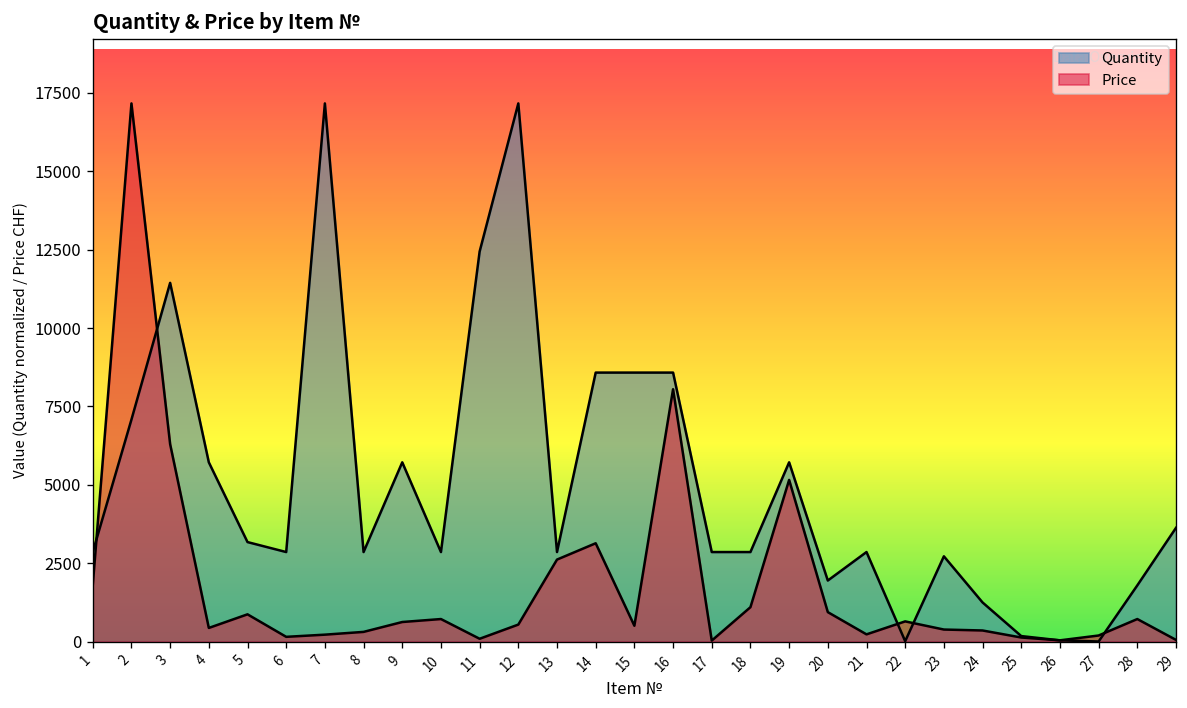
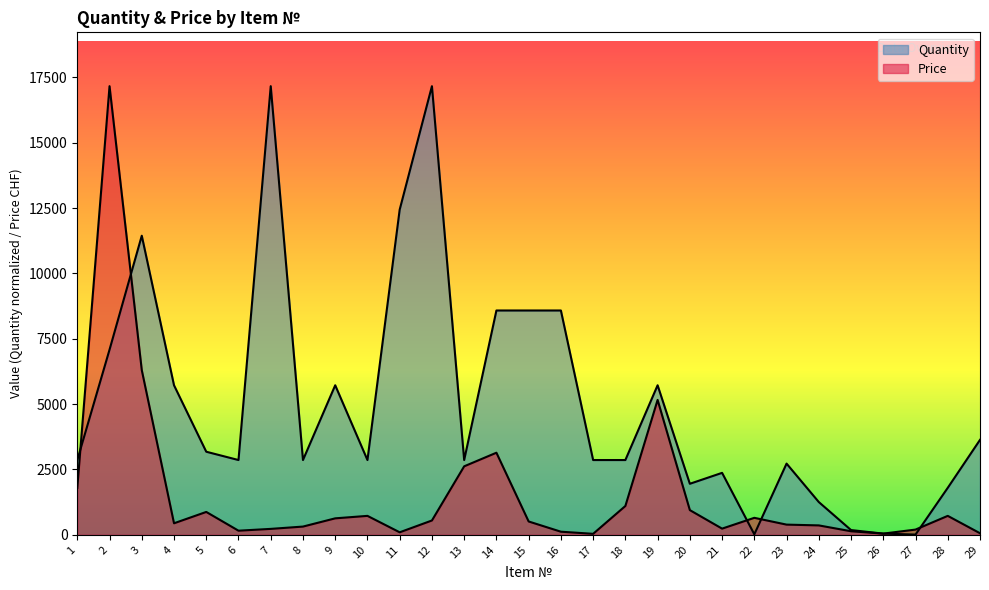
  {
    "Quantity": {
      "1": 2900,
      "2": 7100,
      "3": 11400,
      "4": 5700,
      "5": 3200,
      "6": 2900,
      "7": 17200,
      "8": 2900,
      "9": 5700,
      "10": 2900,
      "11": 12400,
      "12": 17200,
      "13": 2900,
      "14": 8600,
      "15": 8600,
      "16": 8600,
      "17": 2900,
      "18": 2900,
      "19": 5700,
      "20": 2000,
-     "21": 2900,
+     "21": 2400,
      "22": 0,
      "23": 2700,
      "24": 1300,
      "27": 0,
      "28": 1800,
      "29": 3600
    },
    "Price": {
      "1": 1800,
      "2": 17200,
      "3": 6300,
      "4": 400,
      "5": 900,
      "6": 200,
      "7": 200,
      "8": 300,
      "9": 600,
      "10": 700,
      "11": 100,
      "12": 500,
      "13": 2600,
      "14": 3100,
      "15": 500,
-     "16": 8000,
+     "16": 100,
      "17": 0,
      "18": 1100,
      "19": 5200,
      "20": 900,
      "21": 200,
      "22": 700,
      "23": 400,
      "24": 400,
      "27": 200,
      "28": 700,
      "29": 100
    }
  }
